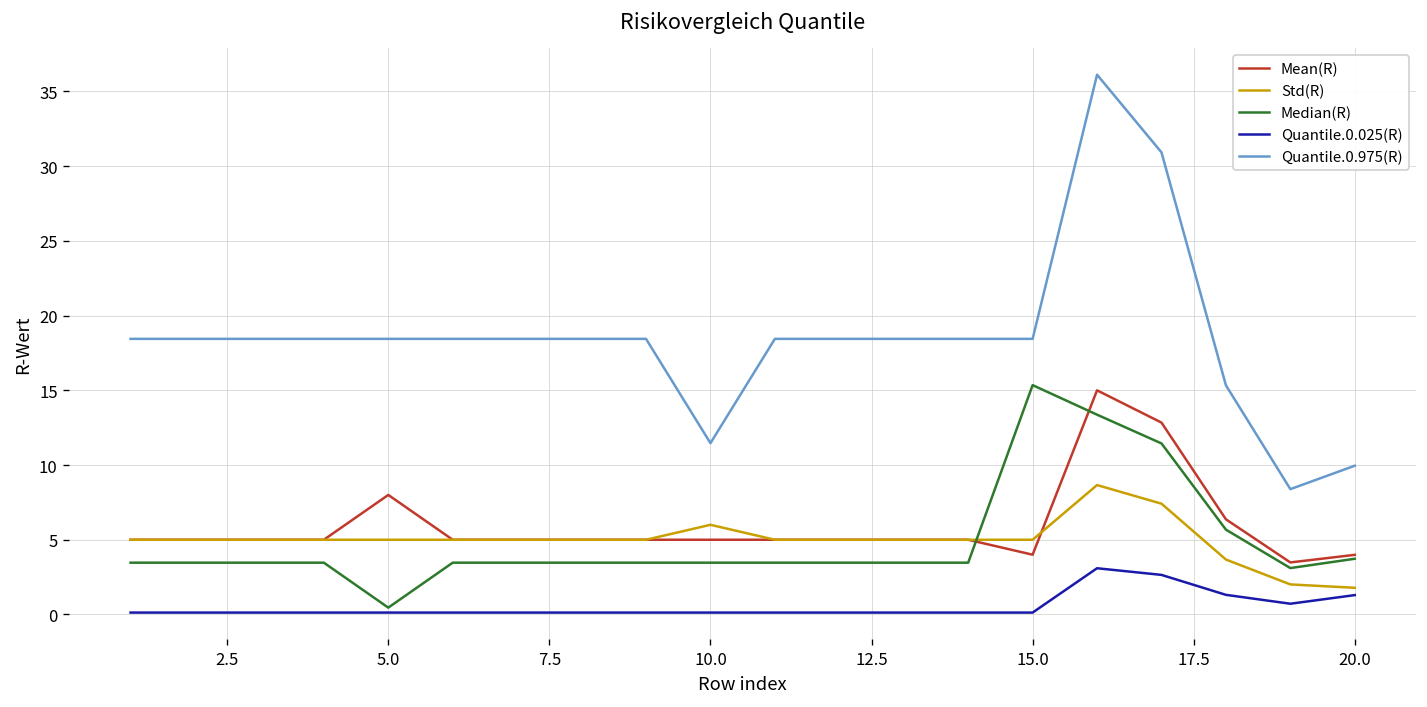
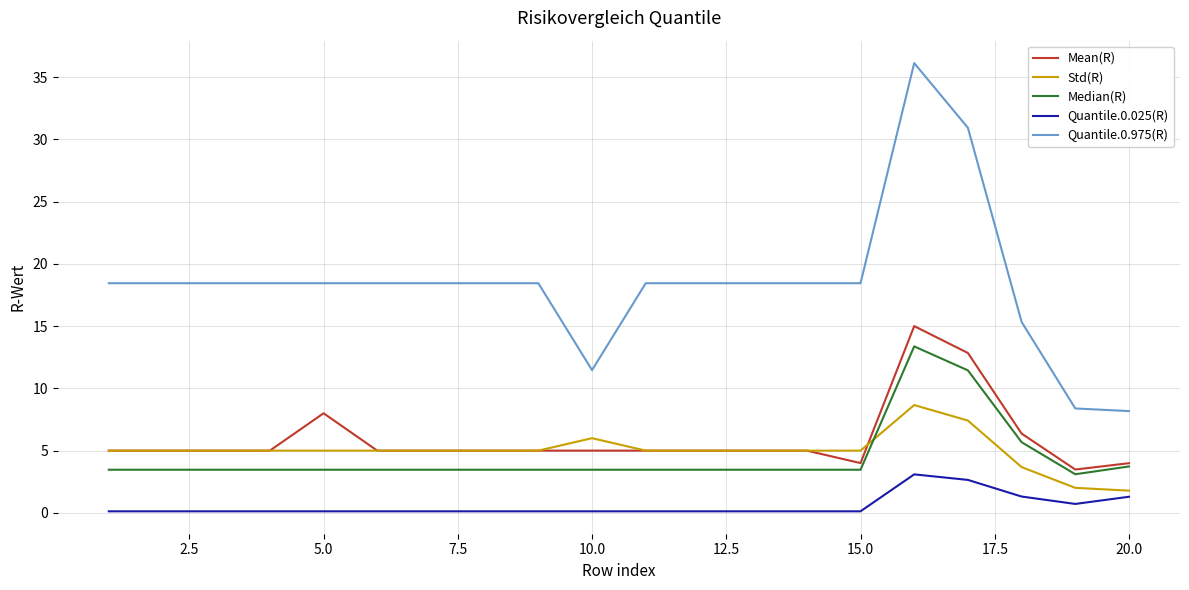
  {
    "Mean(R)": {
      "5.0": 8.0,
      "10.0": 5.0,
      "15.0": 4.0,
      "20.0": 4.0
    },
    "Std(R)": {
      "5.0": 5.0,
      "10.0": 6.0,
      "15.0": 5.0,
      "20.0": 1.8
    },
    "Median(R)": {
-     "5.0": 0.5,
+     "5.0": 3.5,
      "10.0": 3.5,
-     "15.0": 15.3,
+     "15.0": 3.5,
      "20.0": 3.7
    },
    "Quantile.0.025(R)": {
      "5.0": 0.1,
      "10.0": 0.1,
      "15.0": 0.1,
      "20.0": 1.3
    },
    "Quantile.0.975(R)": {
      "5.0": 18.4,
      "10.0": 11.5,
      "15.0": 18.4,
-     "20.0": 10.0
+     "20.0": 8.2
    }
  }
